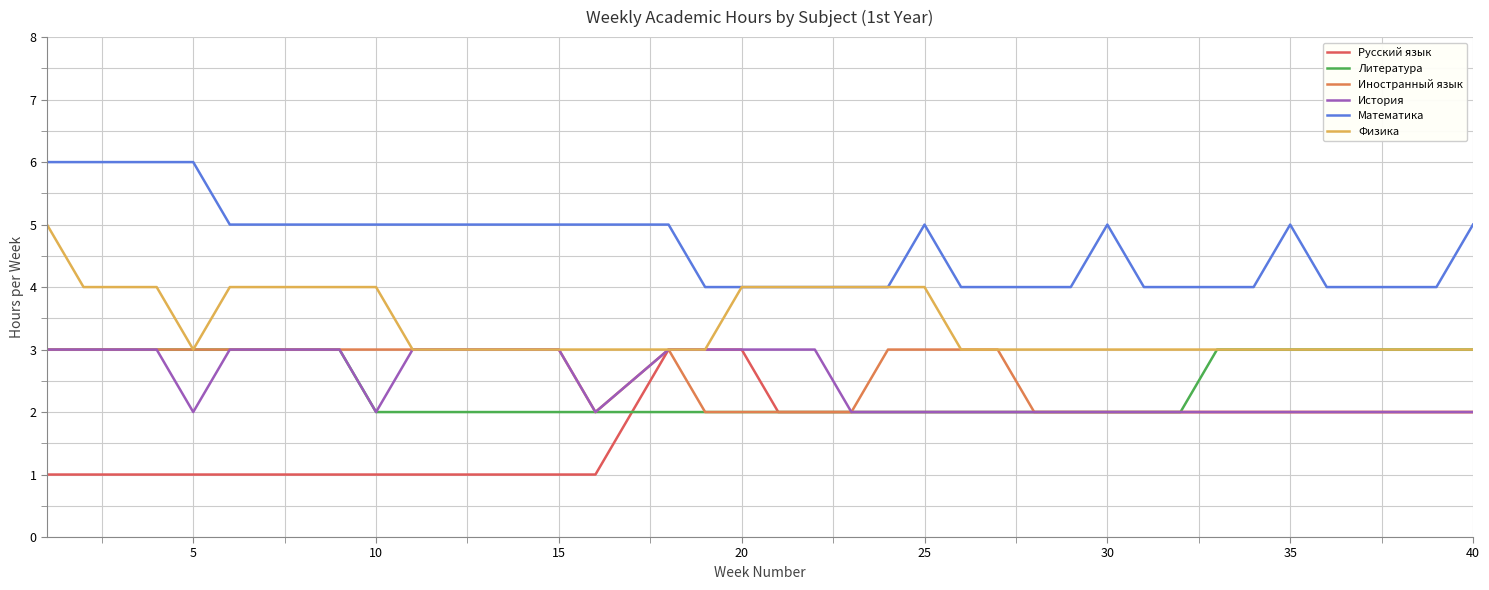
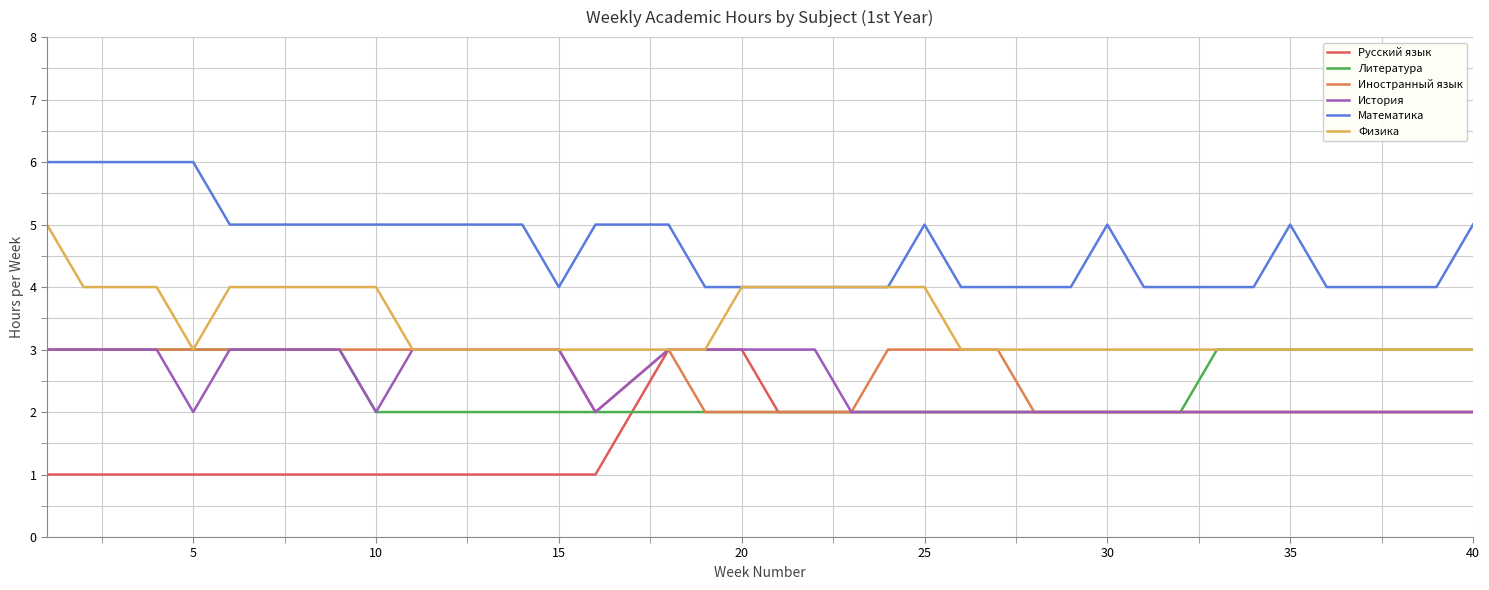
  {
    "Литература": {
      "15": 2
    },
    "История": {
      "5": 2
    },
    "Математика": {
      "5": 6,
      "10": 5,
-     "15": 5,
+     "15": 4,
      "25": 5,
      "30": 5,
      "35": 5,
      "40": 5
    }
  }
